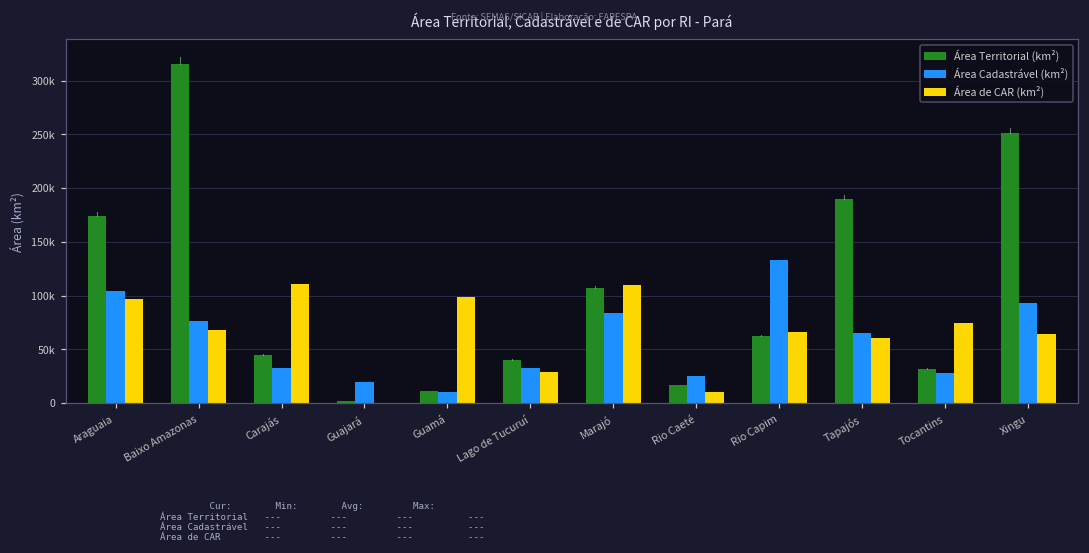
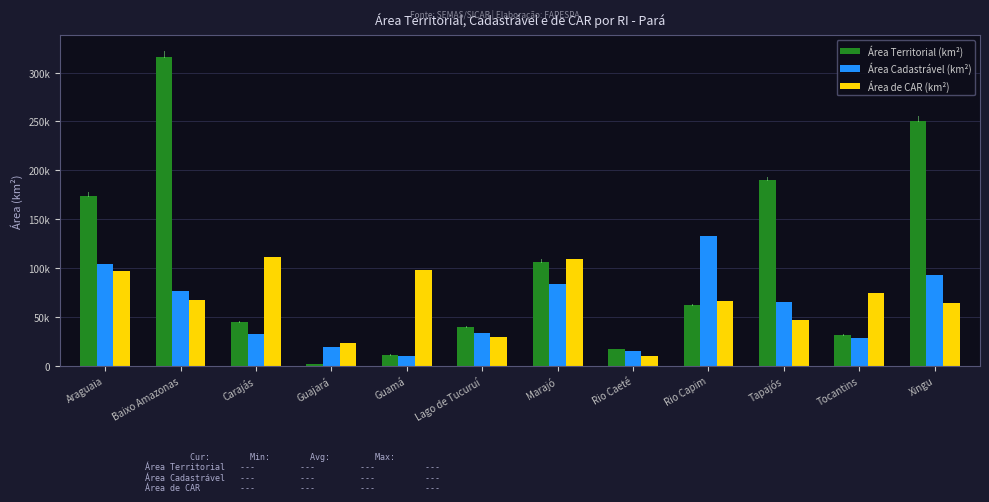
  {
    "Área Territorial (km²)": {
      "Araguaia": 170000,
      "Baixo Amazonas": 320000,
      "Carajás": 40000,
      "Guamá": 10000,
      "Lago de Tucuruí": 40000,
      "Marajó": 110000,
      "Rio Caeté": 20000,
      "Rio Capim": 60000,
      "Tapajós": 190000,
      "Tocantins": 30000,
      "Xingu": 250000
    },
    "Área Cadastrável (km²)": {
      "Araguaia": 100000,
      "Baixo Amazonas": 80000,
      "Carajás": 30000,
      "Guajará": 20000,
      "Guamá": 10000,
      "Lago de Tucuruí": 30000,
      "Marajó": 80000,
-     "Rio Caeté": 30000,
+     "Rio Caeté": 10000,
      "Rio Capim": 130000,
      "Tapajós": 70000,
      "Tocantins": 30000,
      "Xingu": 90000
    },
    "Área de CAR (km²)": {
      "Araguaia": 100000,
      "Baixo Amazonas": 70000,
      "Carajás": 110000,
-     "Guajará": 0,
+     "Guajará": 20000,
      "Guamá": 100000,
      "Lago de Tucuruí": 30000,
      "Marajó": 110000,
      "Rio Caeté": 10000,
      "Rio Capim": 70000,
-     "Tapajós": 60000,
+     "Tapajós": 50000,
      "Tocantins": 70000,
      "Xingu": 60000
    }
  }
